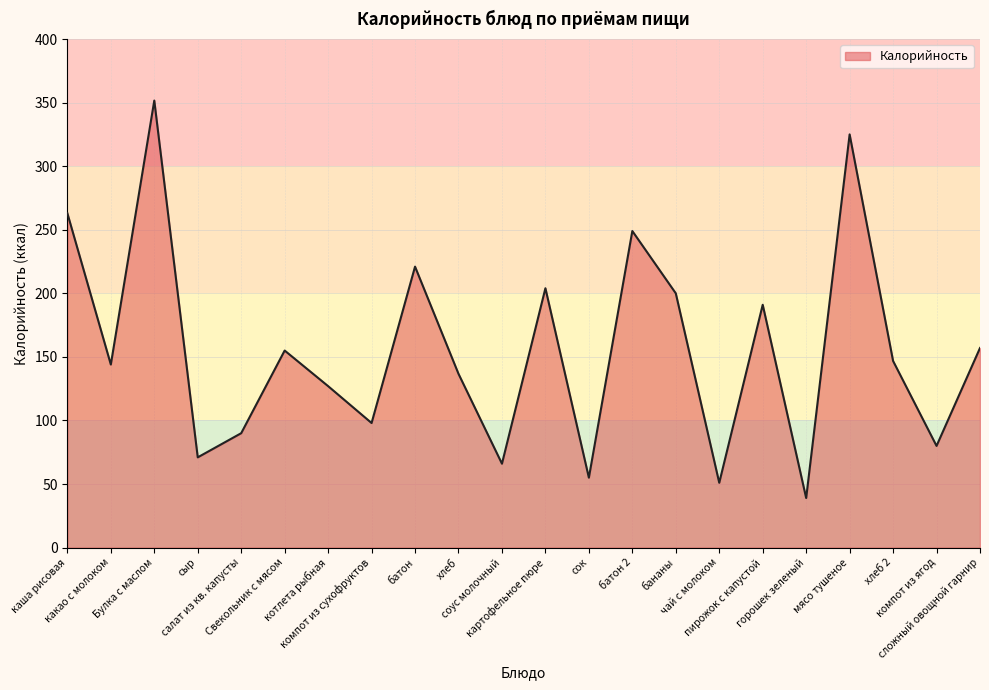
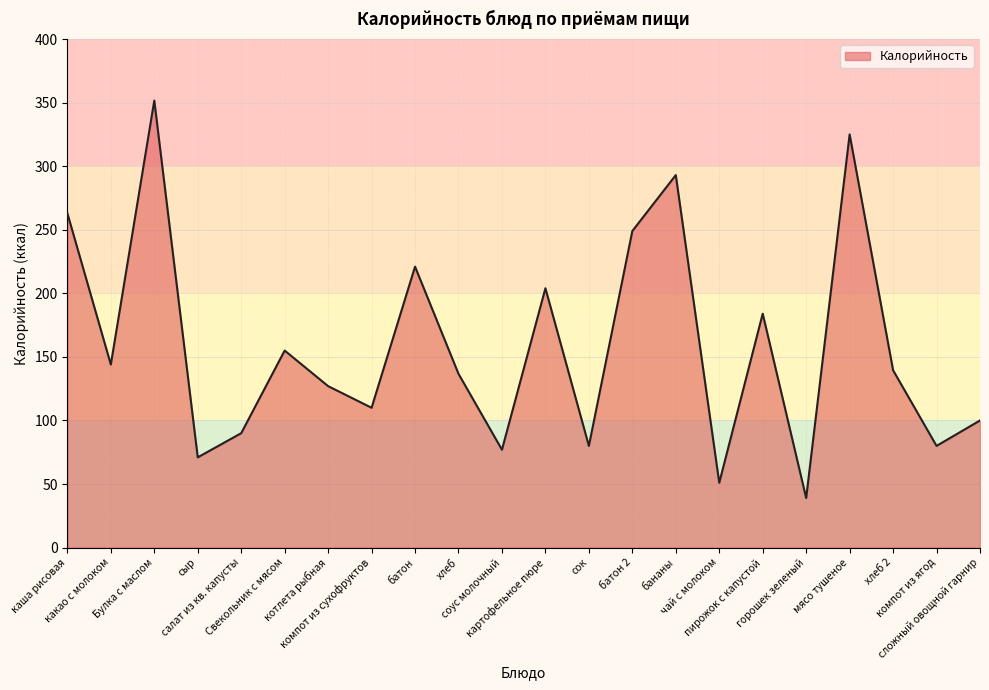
  {
    "каша рисовая": 263,
    "какао с молоком": 144,
    "Булка с маслом": 352,
    "сыр": 71,
    "салат из кв. капусты": 90,
    "Свекольник с мясом": 155,
    "котлета рыбная": 127,
-   "компот из сухофруктов": 98,
+   "компот из сухофруктов": 110,
    "батон": 221,
    "хлеб": 137,
-   "соус молочный": 66,
+   "соус молочный": 77,
    "картофельное пюре": 204,
-   "сок": 55,
+   "сок": 80,
    "батон 2": 249,
-   "бананы": 200,
+   "бананы": 293,
    "чай с молоком": 51,
-   "пирожок с капустой": 191,
+   "пирожок с капустой": 184,
    "горошек зеленый": 39,
    "мясо тушеное": 325,
-   "хлеб 2": 147,
+   "хлеб 2": 140,
    "компот из ягод": 80,
-   "сложный овощной гарнир": 157
+   "сложный овощной гарнир": 100
  }
